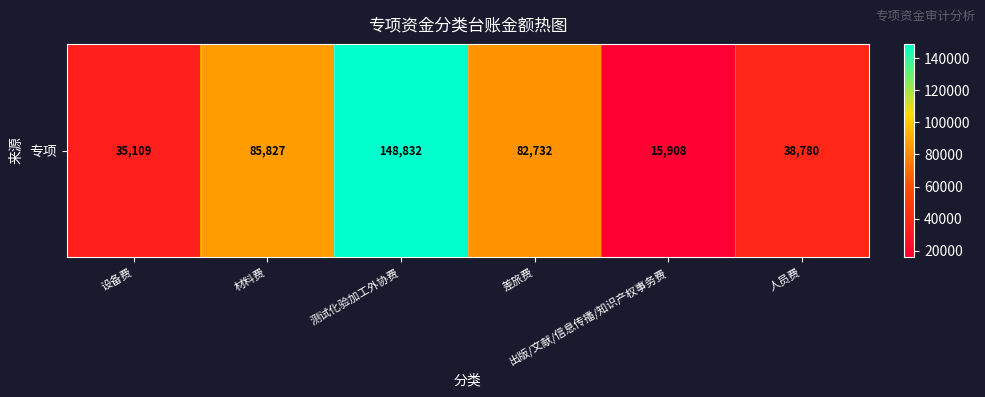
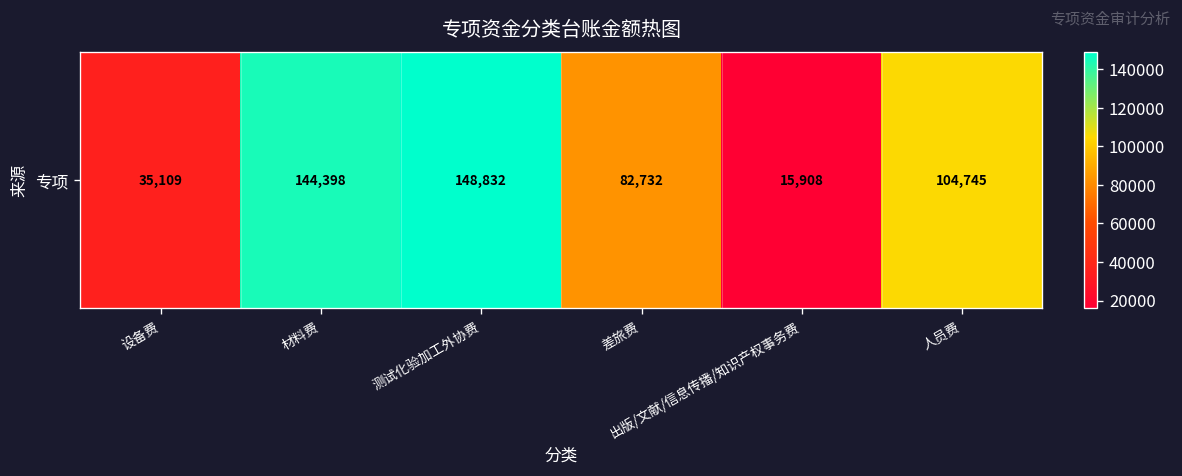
  {
    "专项": {
      "设备费": "35,109",
-     "材料费": "85,827",
+     "材料费": "144,398",
      "测试化验加工外协费": "148,832",
      "差旅费": "82,732",
      "出版/文献/信息传播/知识产权事务费": "15,908",
-     "人员费": "38,780"
+     "人员费": "104,745"
    }
  }
